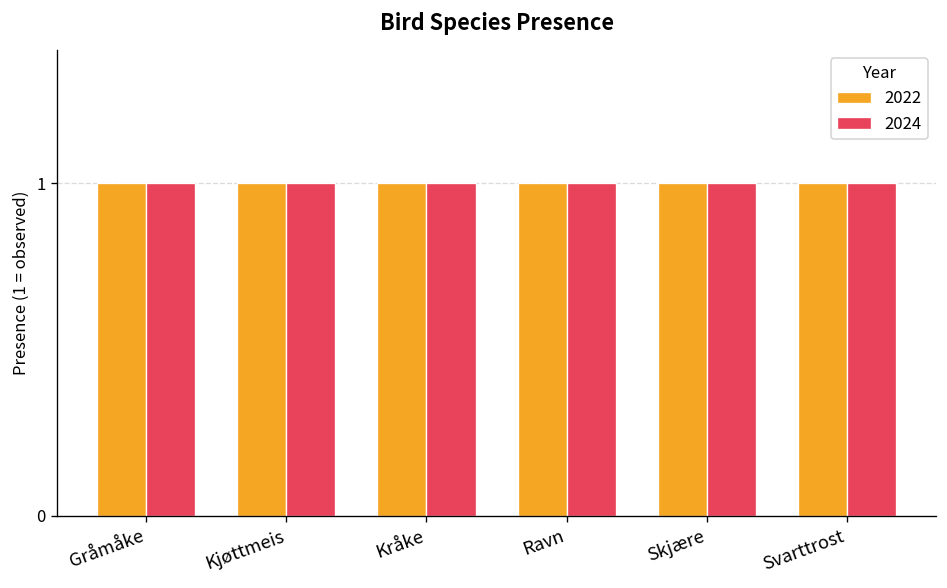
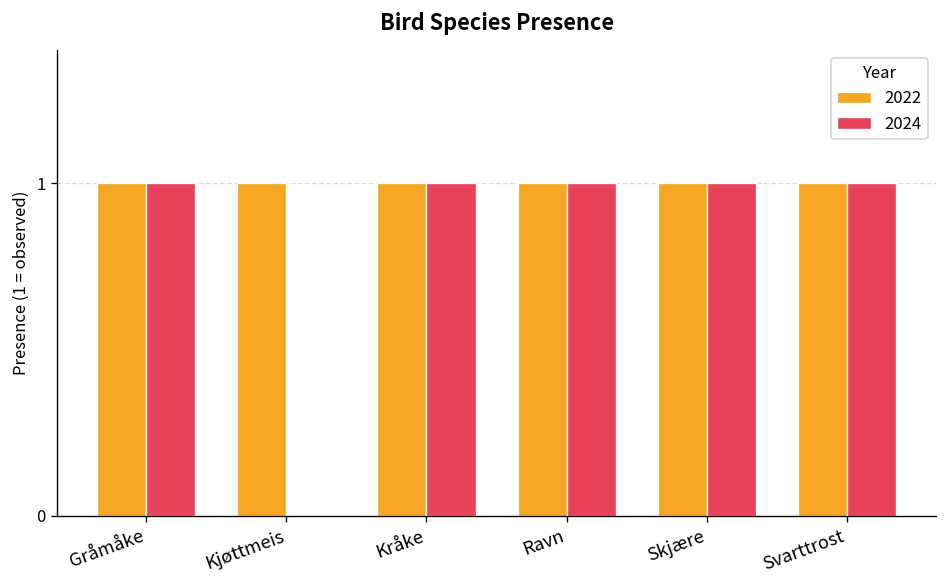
  {
    "2022": {
      "Gråmåke": 1,
      "Kjøttmeis": 1,
      "Kråke": 1,
      "Ravn": 1,
      "Skjære": 1,
      "Svarttrost": 1
    },
    "2024": {
      "Gråmåke": 1,
-     "Kjøttmeis": 1,
+     "Kjøttmeis": 0,
      "Kråke": 1,
      "Ravn": 1,
      "Skjære": 1,
      "Svarttrost": 1
    }
  }
